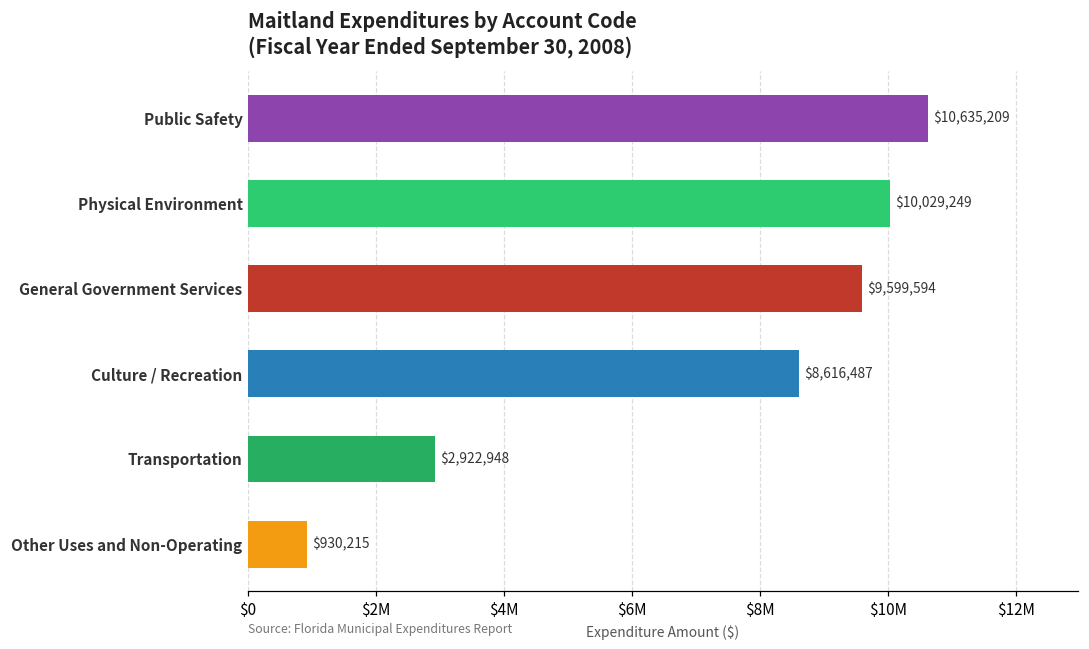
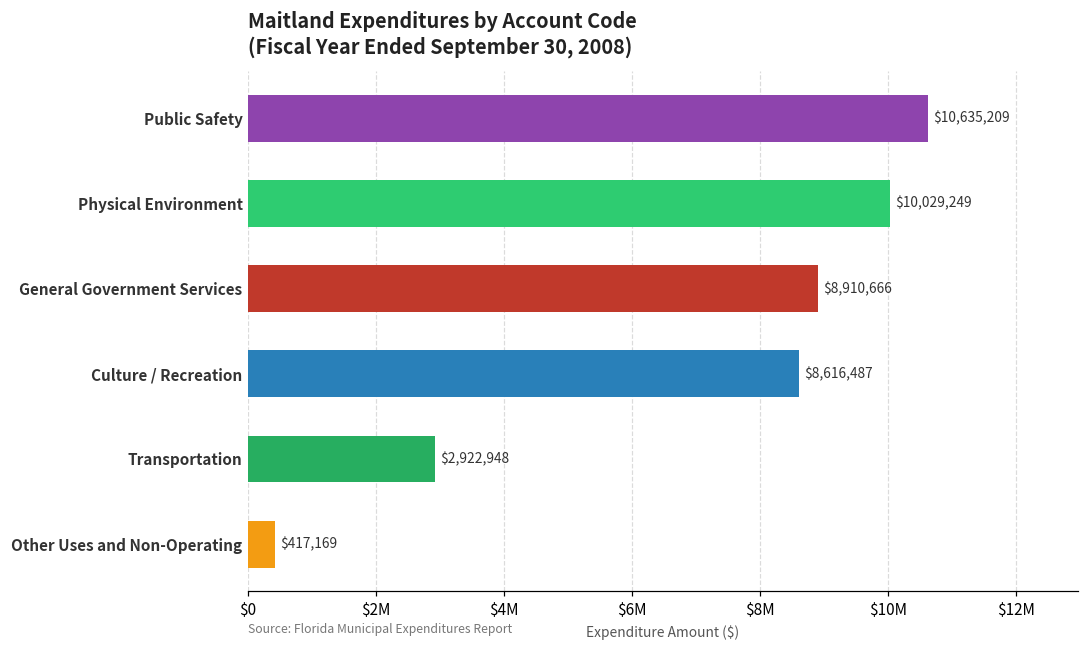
  {
    "Public Safety": "$10,635,209",
    "Physical Environment": "$10,029,249",
-   "General Government Services": "$9,599,594",
+   "General Government Services": "$8,910,666",
    "Culture / Recreation": "$8,616,487",
    "Transportation": "$2,922,948",
-   "Other Uses and Non-Operating": "$930,215"
+   "Other Uses and Non-Operating": "$417,169"
  }
